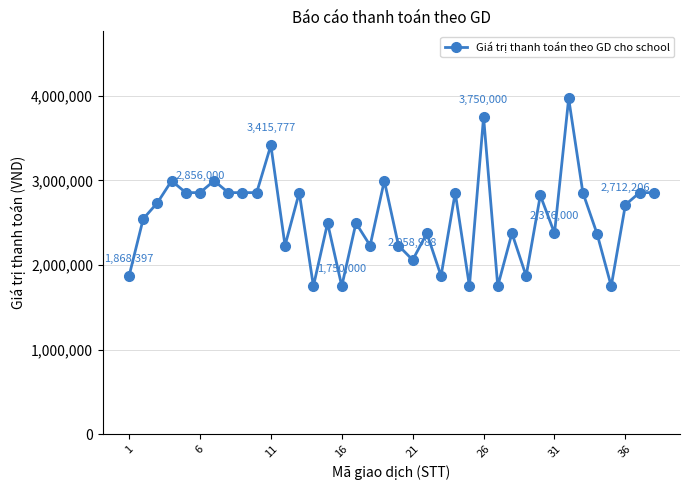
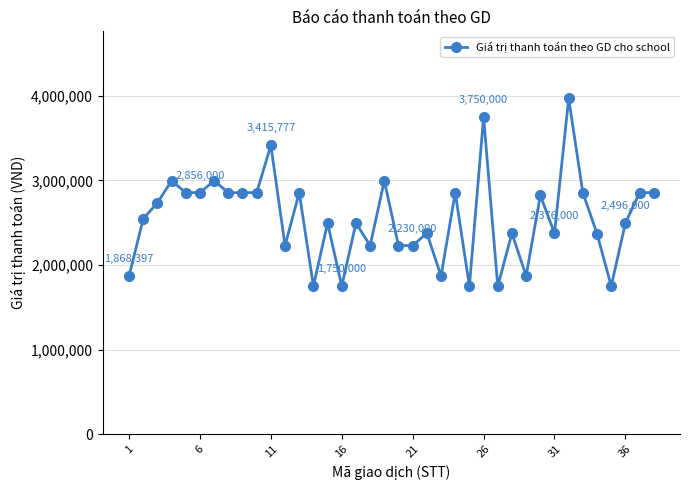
  {
    "1": "1,868,397",
    "11": "3,415,777",
    "16": "1,750,000",
-   "21": "2,058,988",
+   "21": "2,230,000",
    "26": "3,750,000",
    "31": "2,376,000",
-   "36": "2,712,206"
+   "36": "2,496,000"
  }
